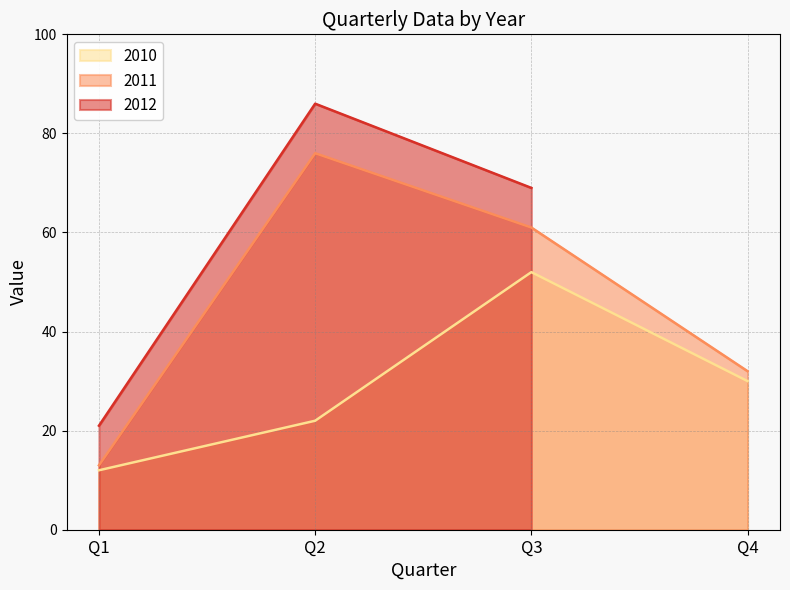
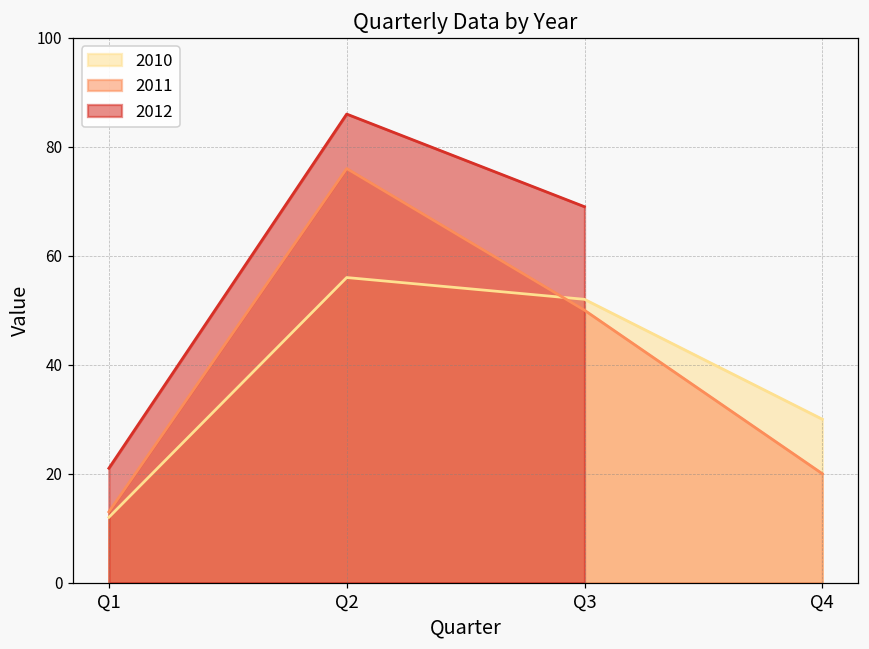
  {
    "2010": {
      "Q1": 12,
-     "Q2": 22,
+     "Q2": 56,
      "Q3": 52,
      "Q4": 30
    },
    "2011": {
      "Q1": 13,
      "Q2": 76,
-     "Q3": 61,
-     "Q4": 32
+     "Q3": 50,
+     "Q4": 20
    },
    "2012": {
      "Q1": 21,
      "Q2": 86,
      "Q3": 69
    }
  }
